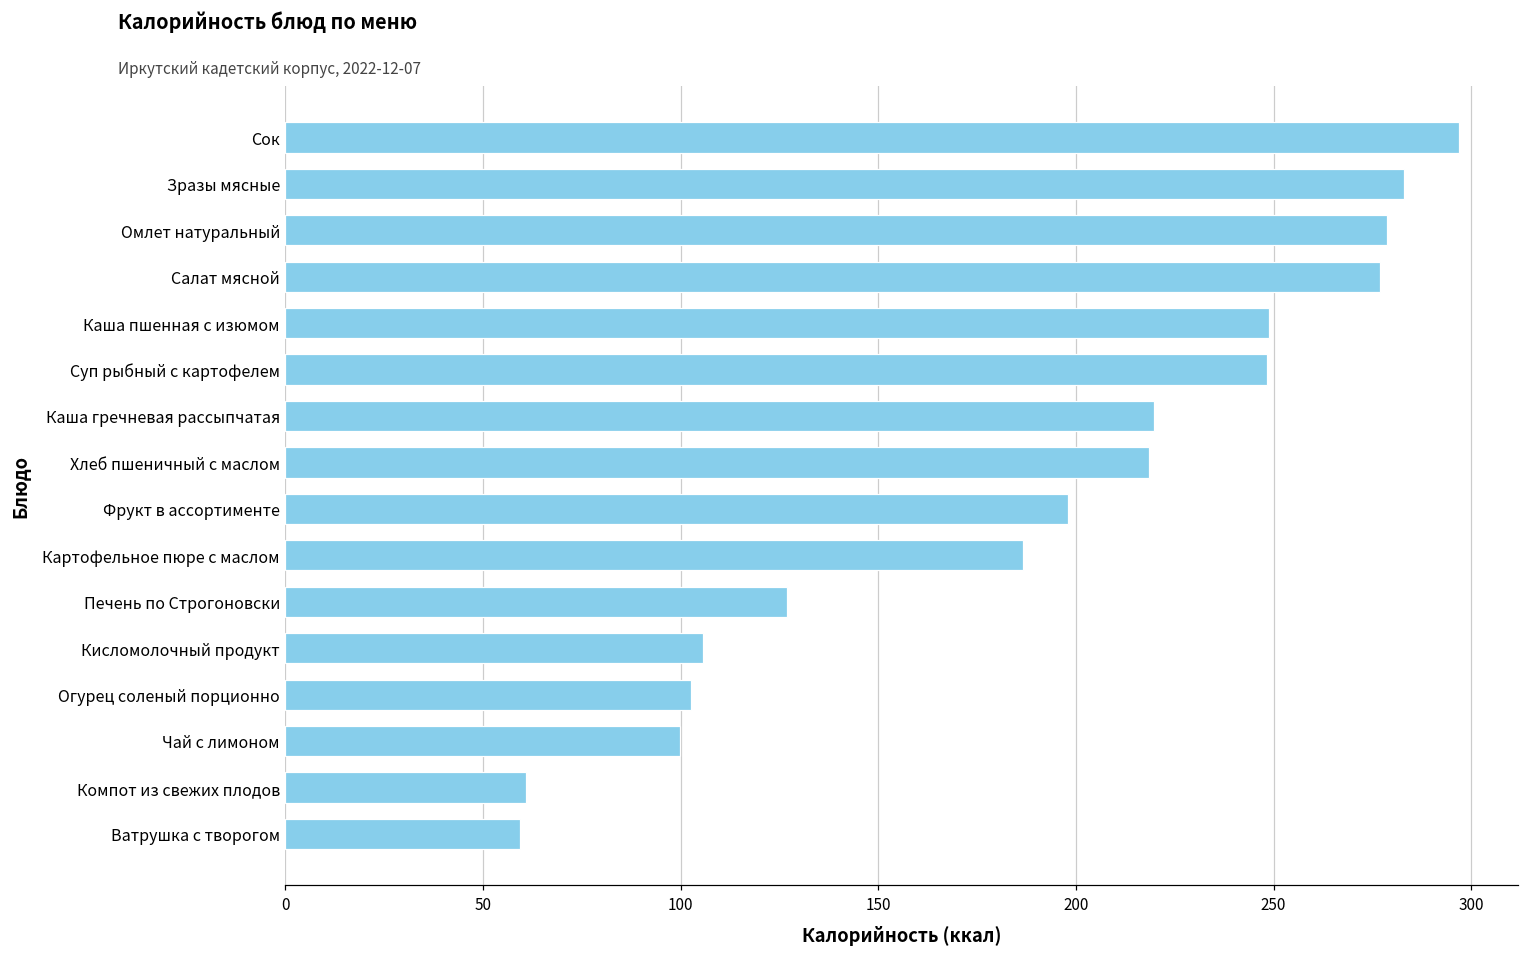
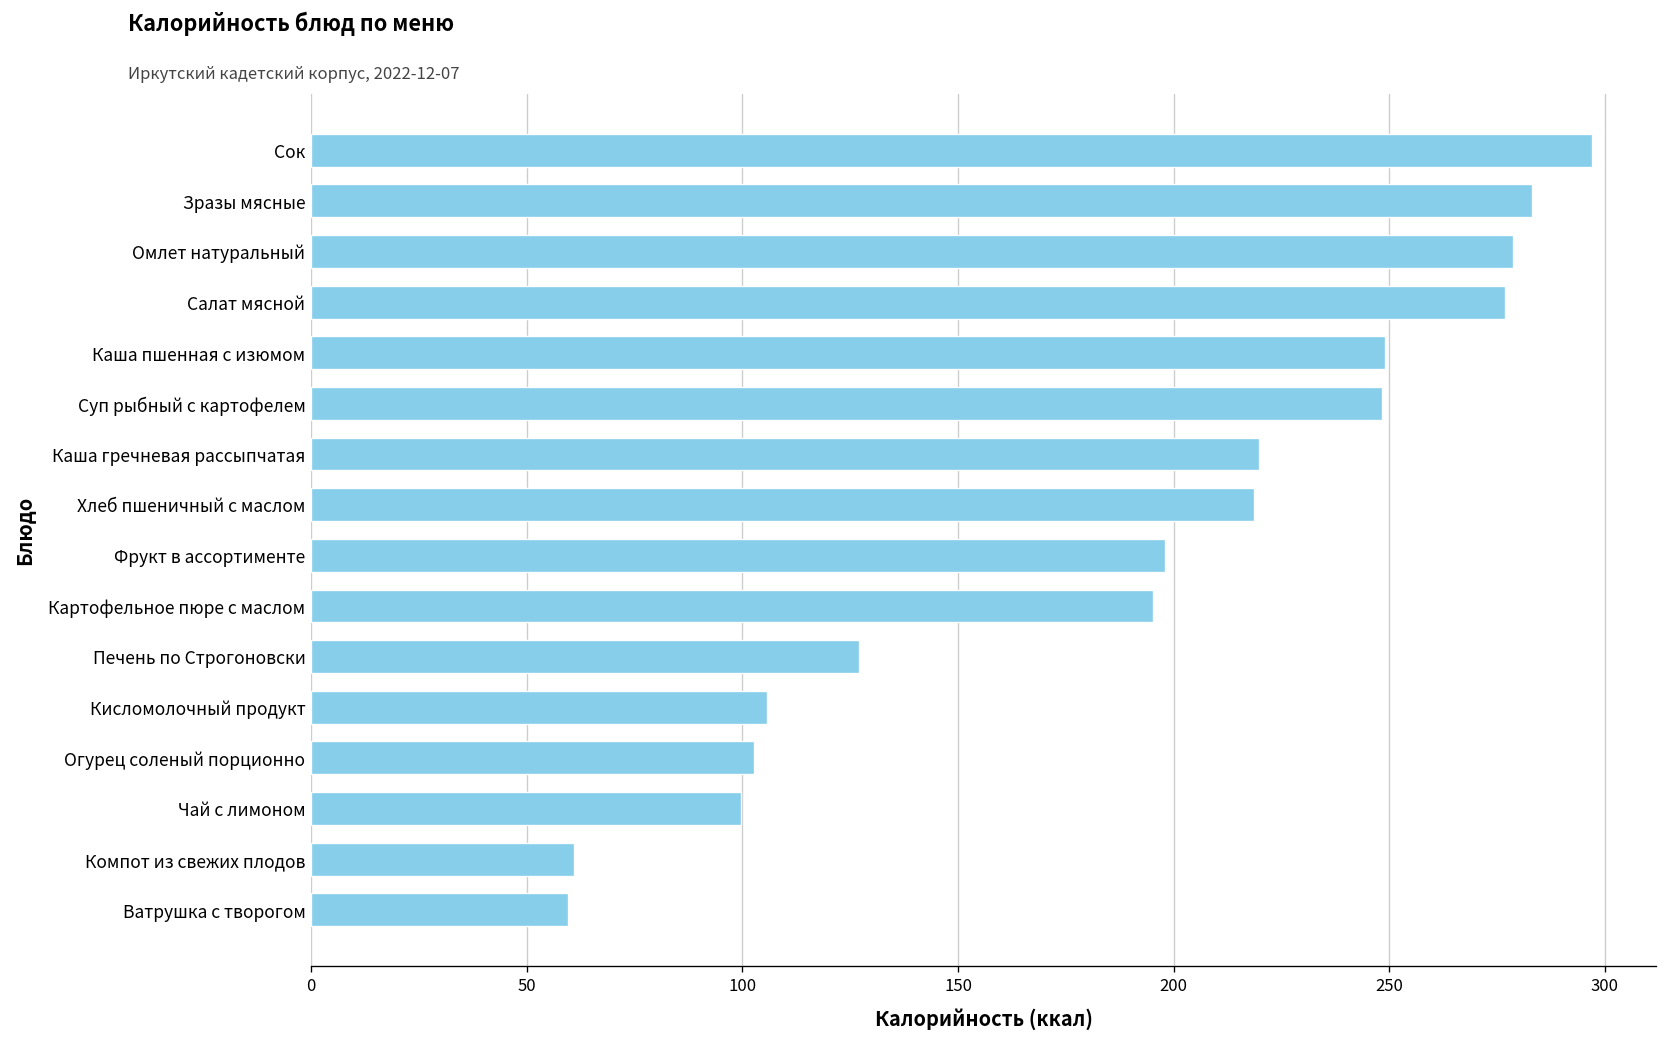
  {
    "Сок": 297,
    "Зразы мясные": 283,
    "Омлет натуральный": 279,
    "Салат мясной": 277,
    "Каша пшенная с изюмом": 249,
    "Суп рыбный с картофелем": 248,
    "Каша гречневая рассыпчатая": 220,
    "Хлеб пшеничный с маслом": 219,
    "Фрукт в ассортименте": 198,
-   "Картофельное пюре с маслом": 187,
+   "Картофельное пюре с маслом": 195,
    "Печень по Строгоновски": 127,
    "Кисломолочный продукт": 106,
    "Огурец соленый порционно": 103,
    "Чай с лимоном": 100,
    "Компот из свежих плодов": 61,
    "Ватрушка с творогом": 60
  }
